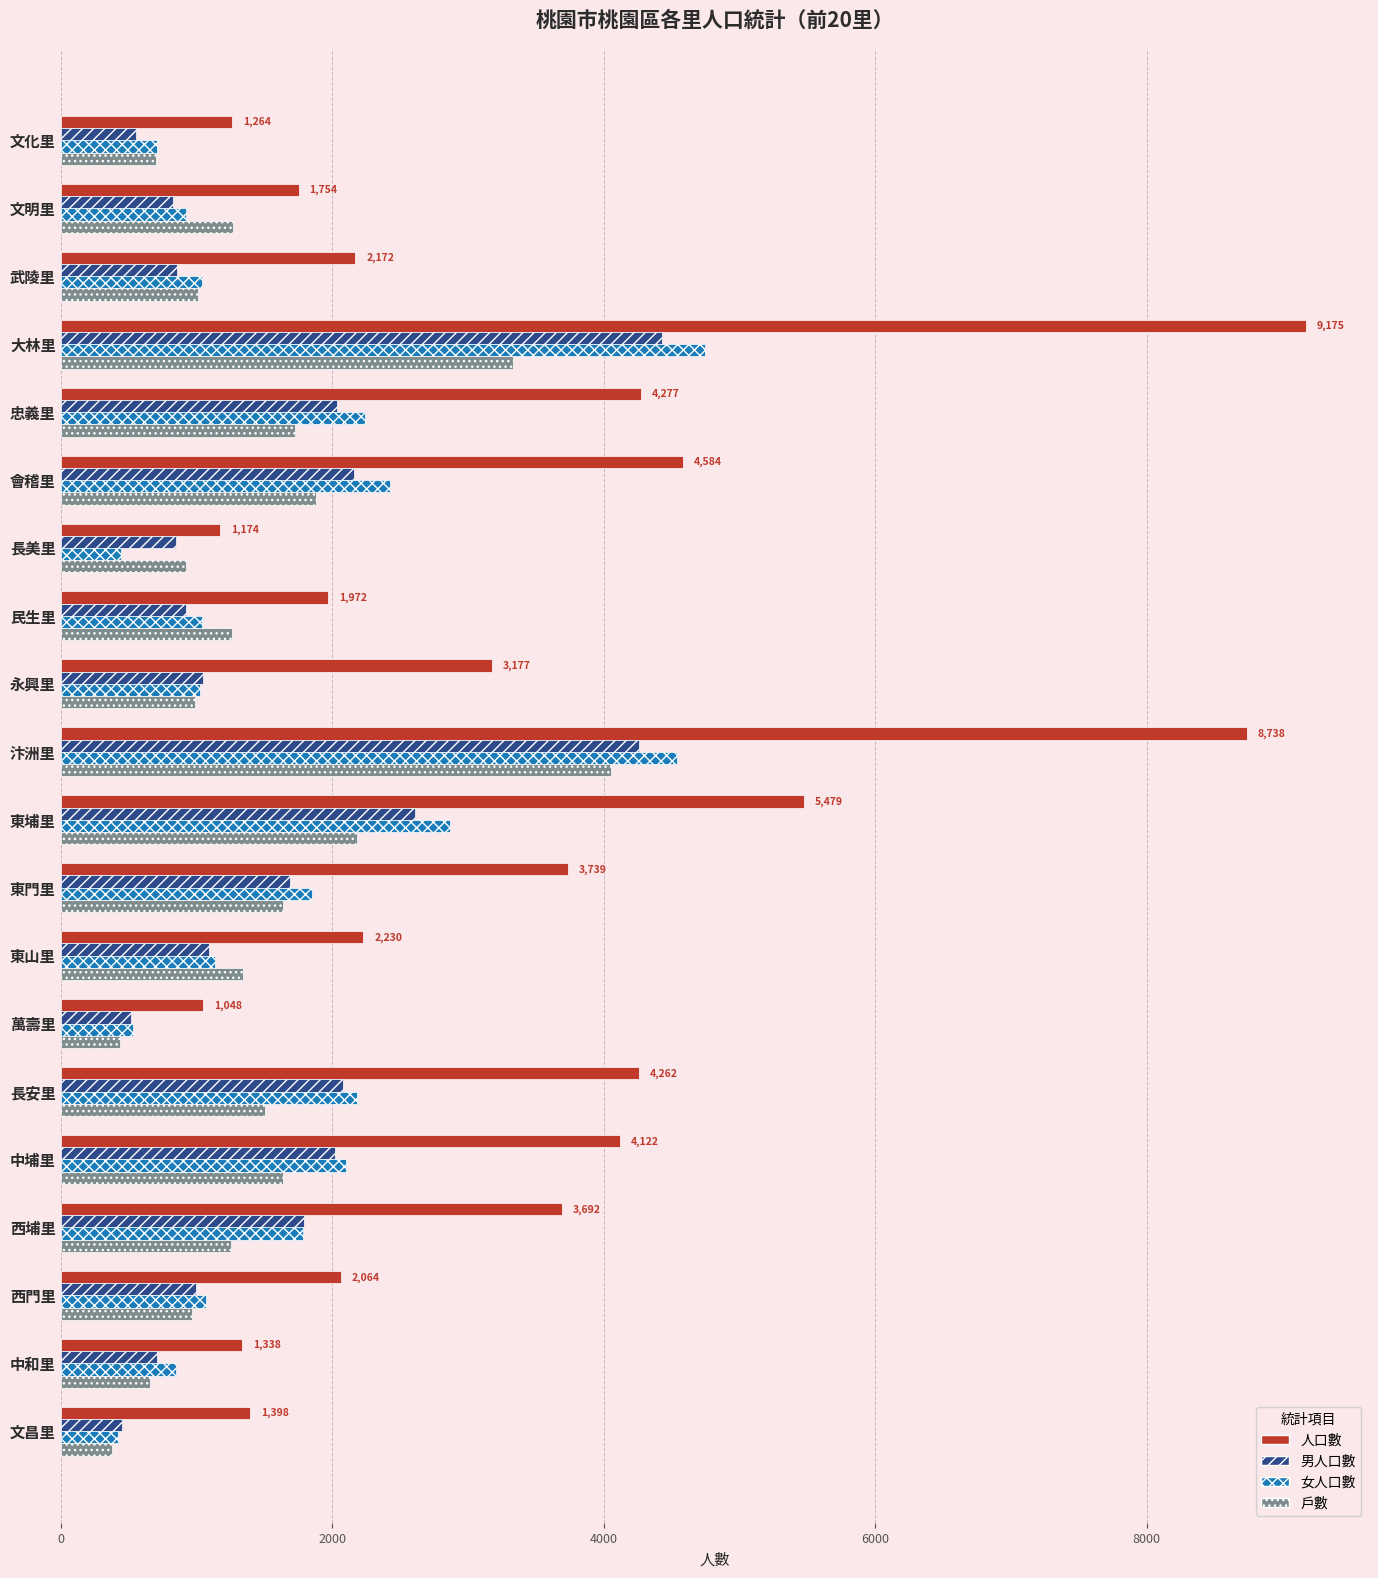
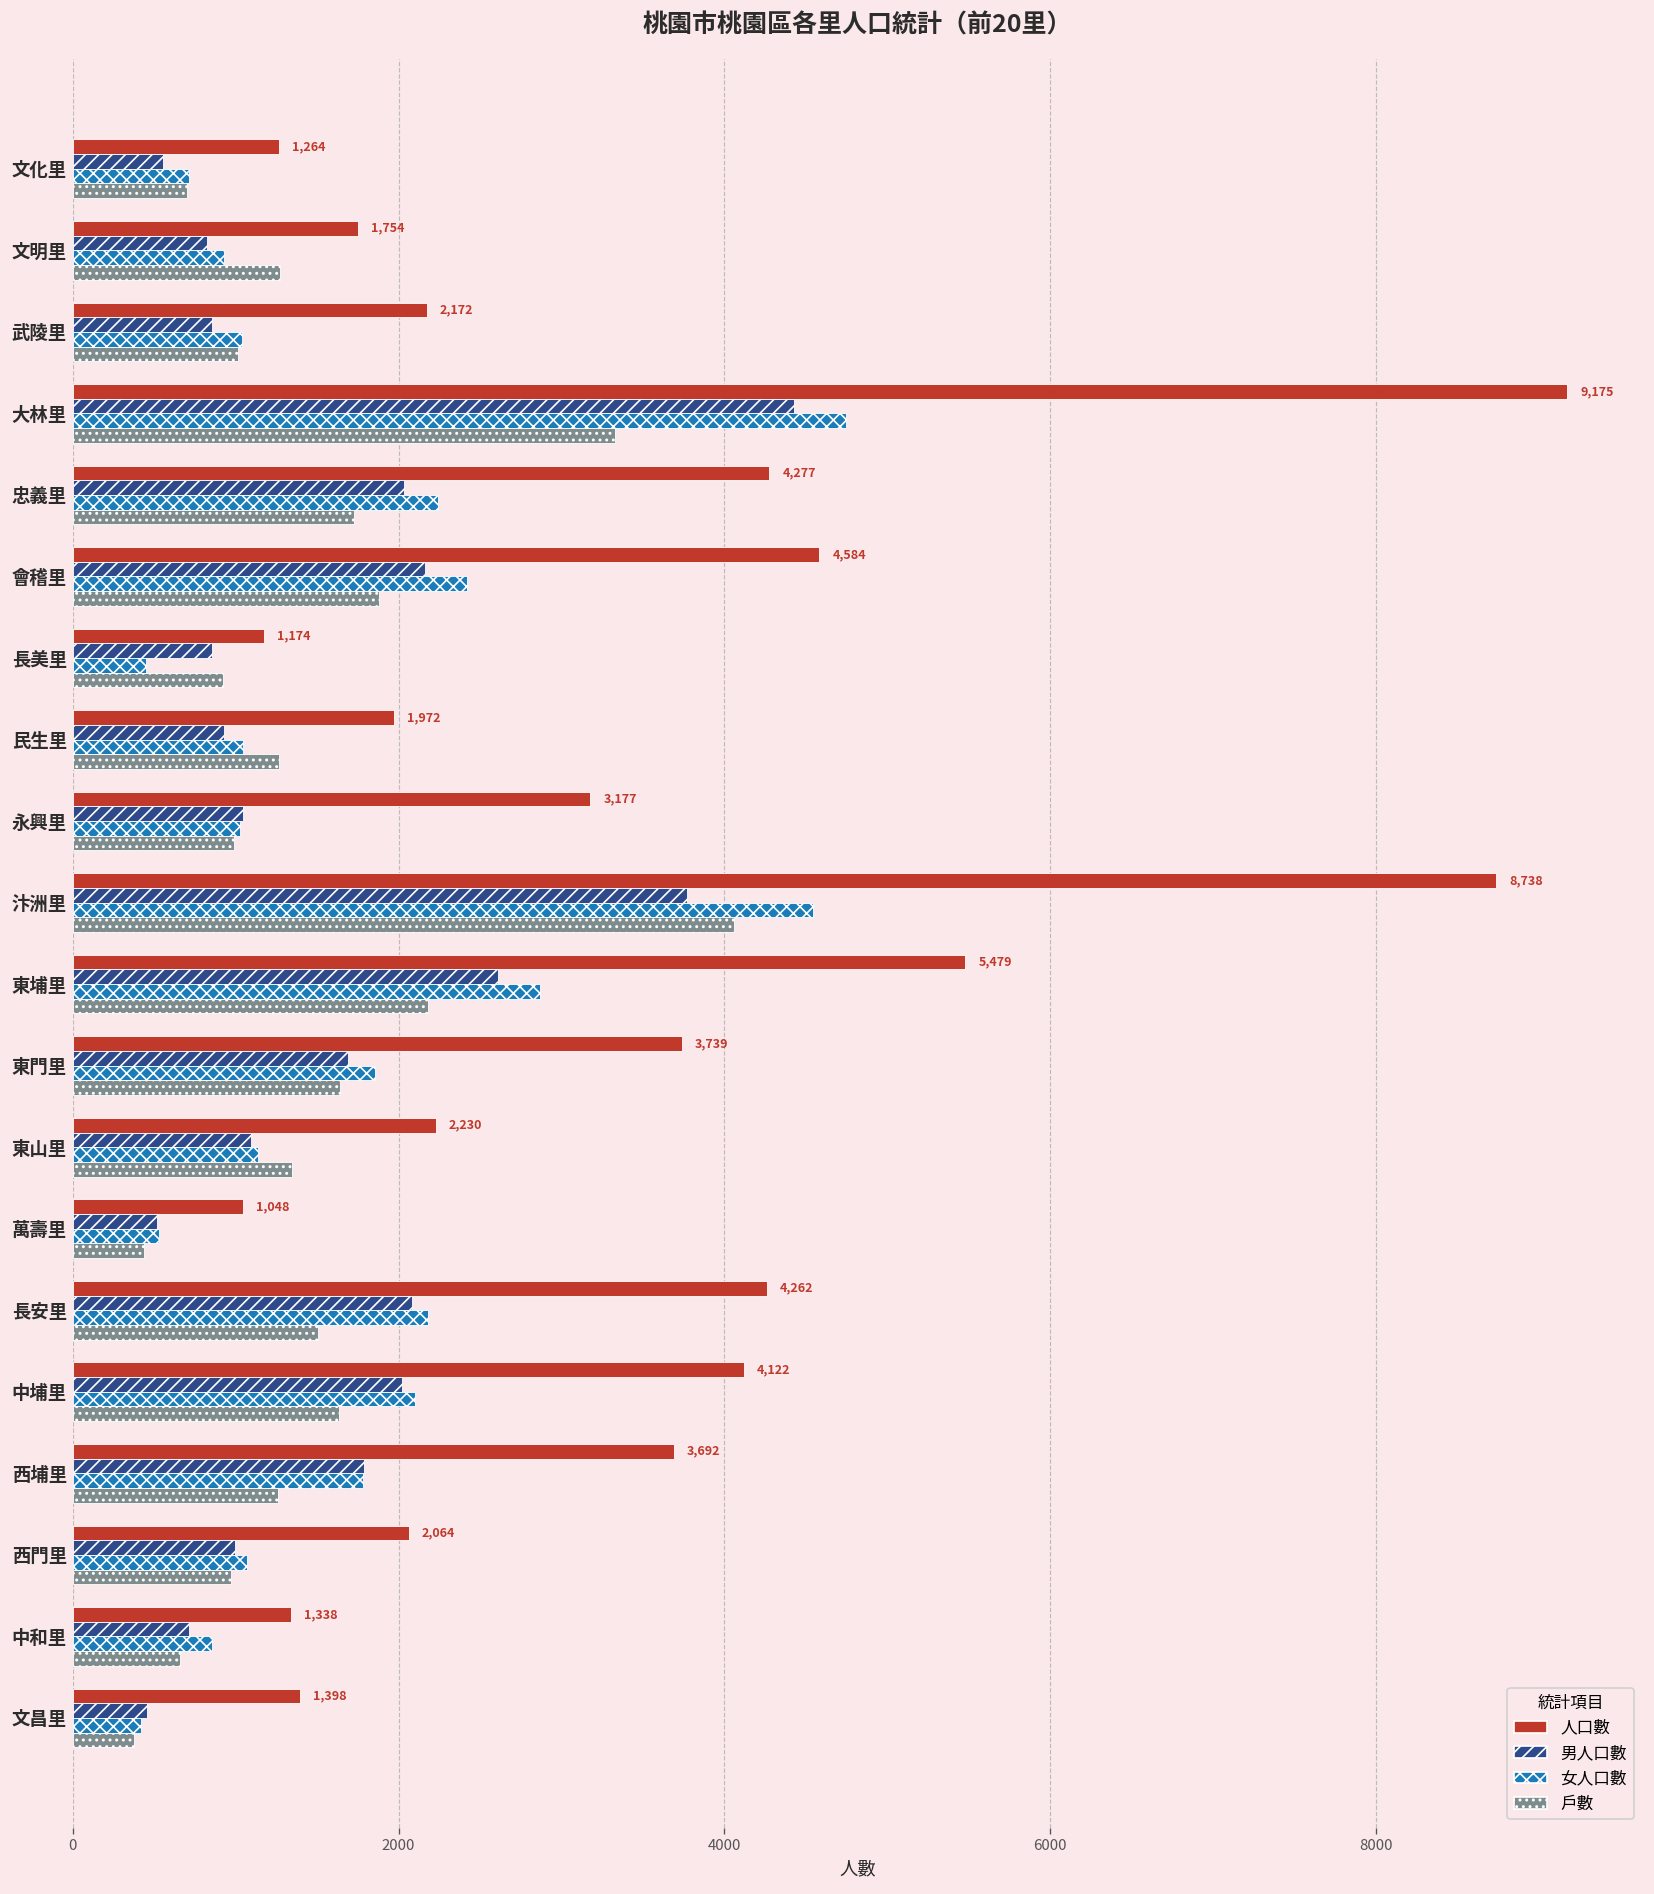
  {
    "人口數": {
      "文化里": "1,264",
      "文明里": "1,754",
      "武陵里": "2,172",
      "大林里": "9,175",
      "忠義里": "4,277",
      "會稽里": "4,584",
      "長美里": "1,174",
      "民生里": "1,972",
      "永興里": "3,177",
      "汴洲里": "8,738",
      "東埔里": "5,479",
      "東門里": "3,739",
      "東山里": "2,230",
      "萬壽里": "1,048",
      "長安里": "4,262",
      "中埔里": "4,122",
      "西埔里": "3,692",
      "西門里": "2,064",
      "中和里": "1,338",
      "文昌里": "1,398"
    },
    "男人口數": {
      "文化里": "550",
      "文明里": "830",
      "武陵里": "850",
      "大林里": "4430",
      "忠義里": "2030",
      "會稽里": "2160",
      "長美里": "850",
      "民生里": "930",
      "永興里": "1050",
-     "汴洲里": "4260",
+     "汴洲里": "3770",
      "東埔里": "2610",
      "東門里": "1690",
      "東山里": "1090",
      "萬壽里": "520",
      "長安里": "2080",
      "中埔里": "2020",
      "西埔里": "1790",
      "西門里": "1000",
      "中和里": "710",
      "文昌里": "450"
    },
    "女人口數": {
      "文化里": "710",
      "文明里": "930",
      "武陵里": "1040",
      "大林里": "4750",
      "忠義里": "2240",
      "會稽里": "2420",
      "長美里": "450",
      "民生里": "1050",
      "永興里": "1030",
      "汴洲里": "4540",
      "東埔里": "2870",
      "東門里": "1850",
      "東山里": "1140",
      "萬壽里": "530",
      "長安里": "2180",
      "中埔里": "2100",
      "西埔里": "1780",
      "西門里": "1070",
      "中和里": "850",
      "文昌里": "420"
    },
    "戶數": {
      "文化里": "700",
      "文明里": "1270",
      "武陵里": "1020",
      "大林里": "3330",
      "忠義里": "1730",
      "會稽里": "1880",
      "長美里": "930",
      "民生里": "1270",
      "永興里": "990",
      "汴洲里": "4060",
      "東埔里": "2180",
      "東門里": "1640",
      "東山里": "1350",
      "萬壽里": "440",
      "長安里": "1500",
      "中埔里": "1640",
      "西埔里": "1260",
      "西門里": "970",
      "中和里": "660",
      "文昌里": "380"
    }
  }
